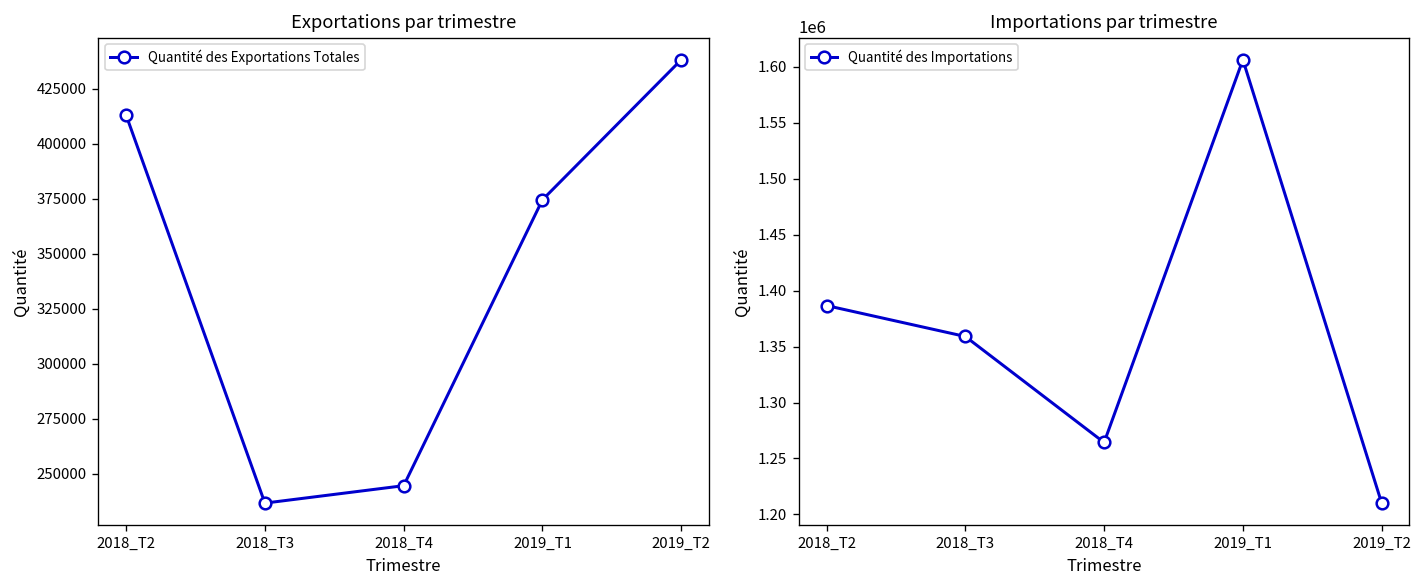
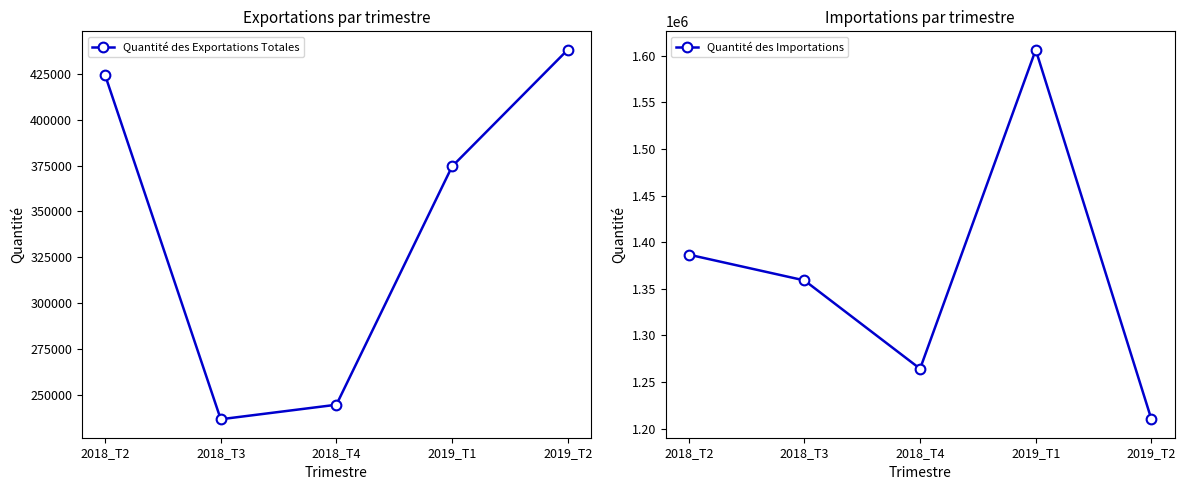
  {
    "Exportations par trimestre": {
-     "2018_T2": 413000,
+     "2018_T2": 424000,
      "2018_T3": 237000,
      "2018_T4": 245000,
      "2019_T1": 375000,
      "2019_T2": 438000
    },
    "Importations par trimestre": {
      "2018_T2": 1390000,
      "2018_T3": 1360000,
      "2018_T4": 1260000,
      "2019_T1": 1610000,
      "2019_T2": 1210000
    }
  }
